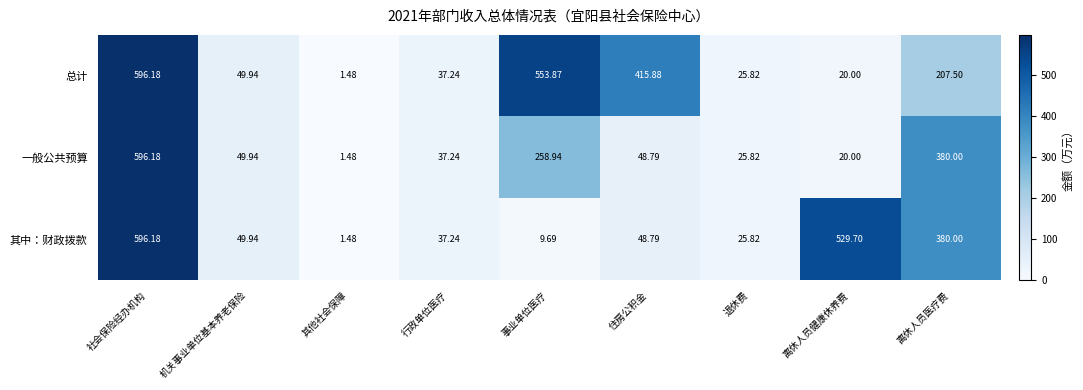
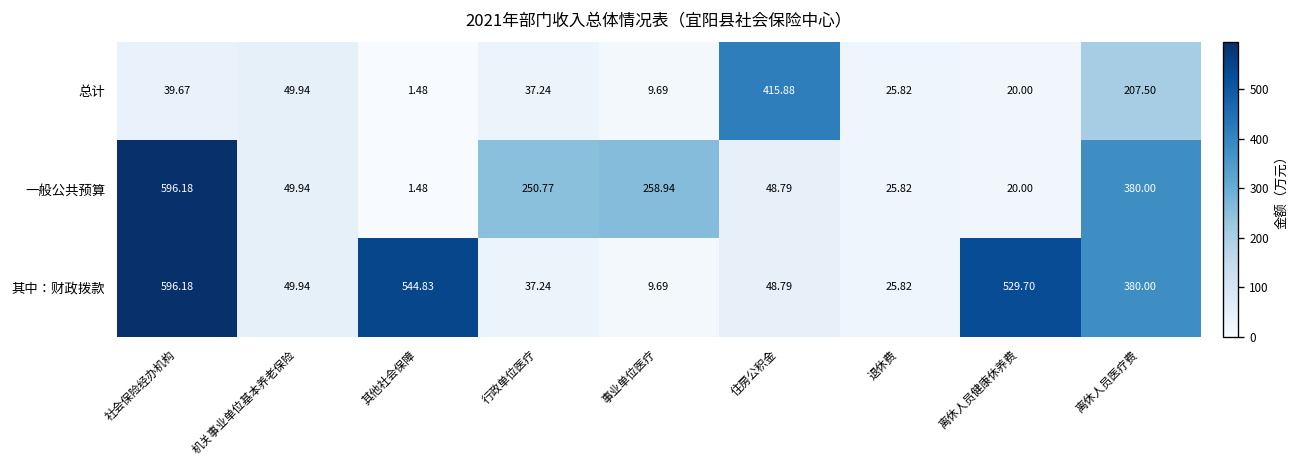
  {
    "总计": {
-     "社会保险经办机构": 596.18,
+     "社会保险经办机构": 39.67,
      "机关事业单位基本养老保险": 49.94,
      "其他社会保障": 1.48,
      "行政单位医疗": 37.24,
-     "事业单位医疗": 553.87,
+     "事业单位医疗": 9.69,
      "住房公积金": 415.88,
      "退休费": 25.82,
      "离休人员健康休养费": 20.00,
      "离休人员医疗费": 207.50
    },
    "一般公共预算": {
      "社会保险经办机构": 596.18,
      "机关事业单位基本养老保险": 49.94,
      "其他社会保障": 1.48,
-     "行政单位医疗": 37.24,
+     "行政单位医疗": 250.77,
      "事业单位医疗": 258.94,
      "住房公积金": 48.79,
      "退休费": 25.82,
      "离休人员健康休养费": 20.00,
      "离休人员医疗费": 380.00
    },
    "其中：财政拨款": {
      "社会保险经办机构": 596.18,
      "机关事业单位基本养老保险": 49.94,
-     "其他社会保障": 1.48,
+     "其他社会保障": 544.83,
      "行政单位医疗": 37.24,
      "事业单位医疗": 9.69,
      "住房公积金": 48.79,
      "退休费": 25.82,
      "离休人员健康休养费": 529.70,
      "离休人员医疗费": 380.00
    }
  }
